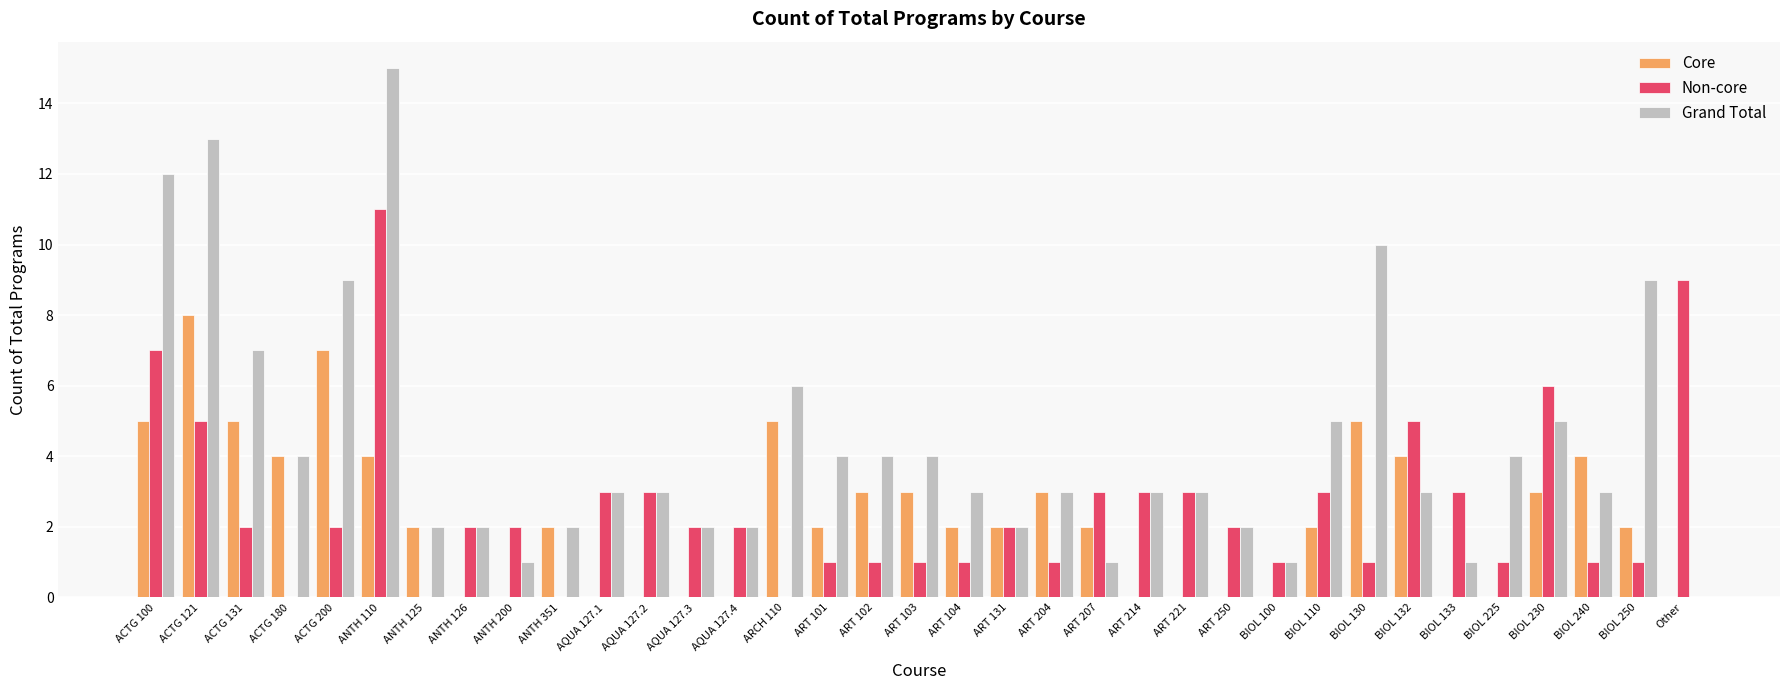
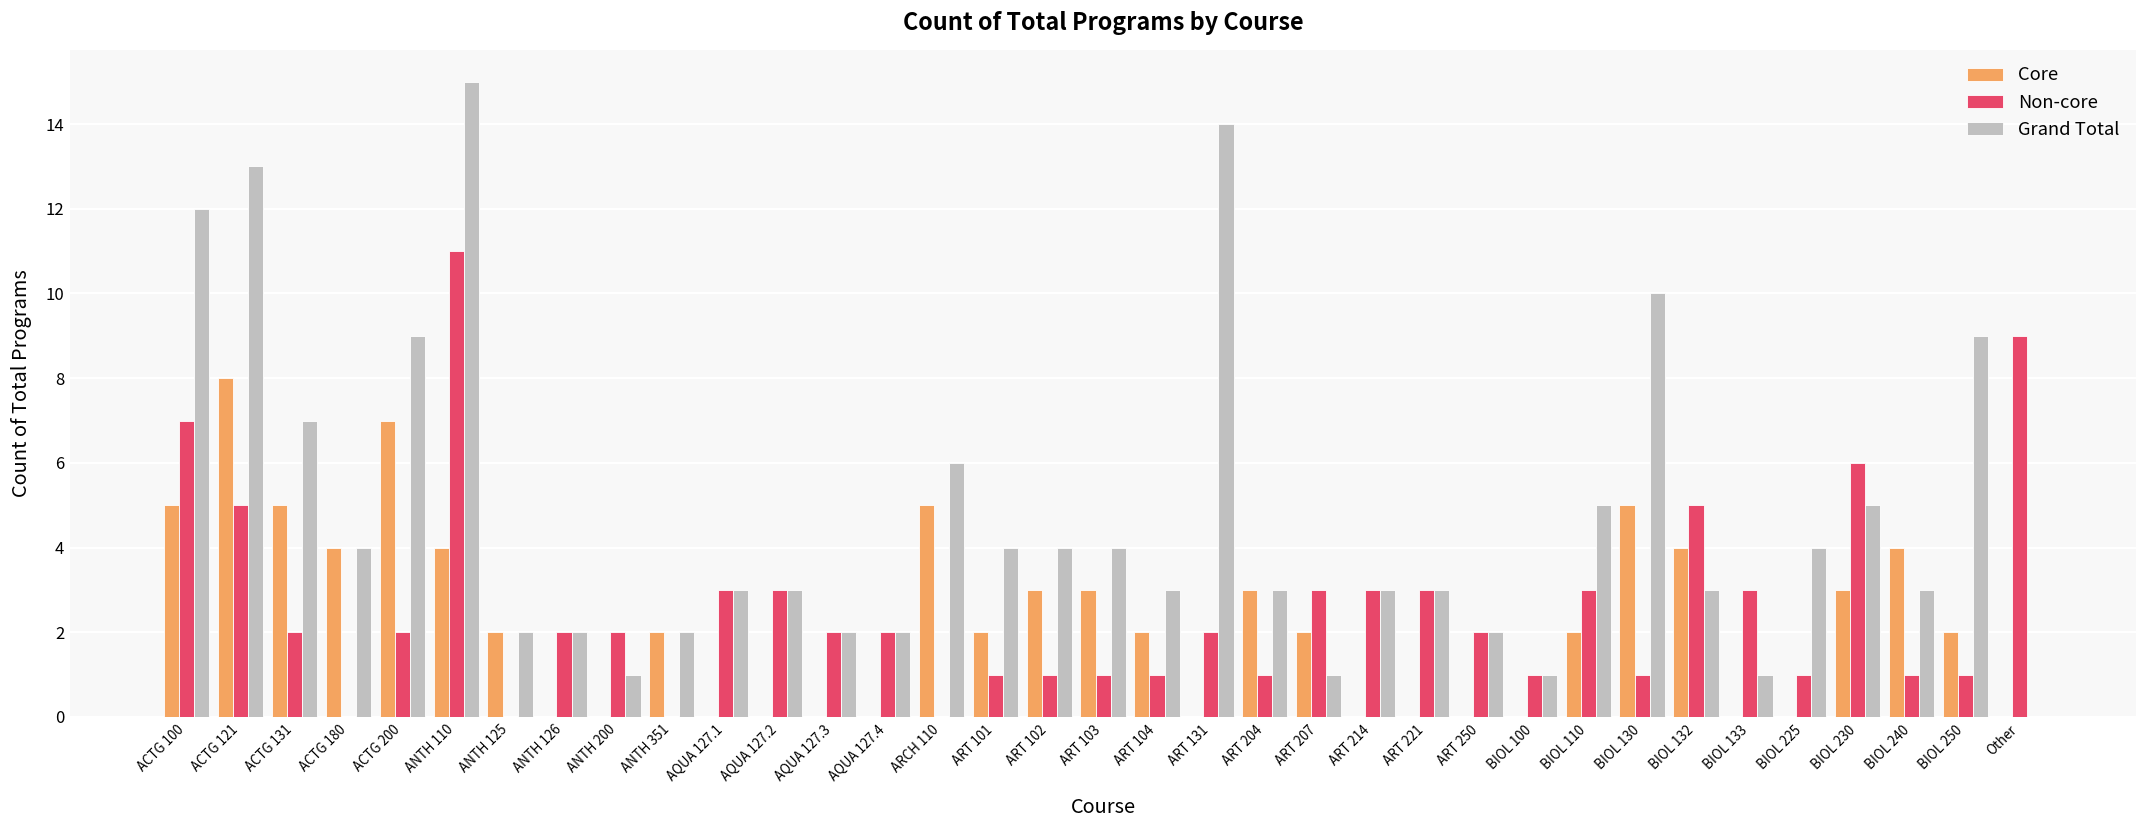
  {
    "Core": {
      "ACTG 100": 5,
      "ACTG 121": 8,
      "ACTG 131": 5,
      "ACTG 180": 4,
      "ACTG 200": 7,
      "ANTH 110": 4,
      "ANTH 125": 2,
      "ANTH 126": 0,
      "ANTH 200": 0,
      "ANTH 351": 2,
      "AQUA 127.1": 0,
      "AQUA 127.2": 0,
      "AQUA 127.3": 0,
      "AQUA 127.4": 0,
      "ARCH 110": 5,
      "ART 101": 2,
      "ART 102": 3,
      "ART 103": 3,
      "ART 104": 2,
-     "ART 131": 2,
+     "ART 131": 0,
      "ART 204": 3,
      "ART 207": 2,
      "ART 214": 0,
      "ART 221": 0,
      "ART 250": 0,
      "BIOL 100": 0,
      "BIOL 110": 2,
      "BIOL 130": 5,
      "BIOL 132": 4,
      "BIOL 133": 0,
      "BIOL 225": 0,
      "BIOL 230": 3,
      "BIOL 240": 4,
      "BIOL 250": 2,
      "Other": 0
    },
    "Non-core": {
      "ACTG 100": 7,
      "ACTG 121": 5,
      "ACTG 131": 2,
      "ACTG 180": 0,
      "ACTG 200": 2,
      "ANTH 110": 11,
      "ANTH 125": 0,
      "ANTH 126": 2,
      "ANTH 200": 2,
      "ANTH 351": 0,
      "AQUA 127.1": 3,
      "AQUA 127.2": 3,
      "AQUA 127.3": 2,
      "AQUA 127.4": 2,
      "ARCH 110": 0,
      "ART 101": 1,
      "ART 102": 1,
      "ART 103": 1,
      "ART 104": 1,
      "ART 131": 2,
      "ART 204": 1,
      "ART 207": 3,
      "ART 214": 3,
      "ART 221": 3,
      "ART 250": 2,
      "BIOL 100": 1,
      "BIOL 110": 3,
      "BIOL 130": 1,
      "BIOL 132": 5,
      "BIOL 133": 3,
      "BIOL 225": 1,
      "BIOL 230": 6,
      "BIOL 240": 1,
      "BIOL 250": 1,
      "Other": 9
    },
    "Grand Total": {
      "ACTG 100": 12,
      "ACTG 121": 13,
      "ACTG 131": 7,
      "ACTG 180": 4,
      "ACTG 200": 9,
      "ANTH 110": 15,
      "ANTH 125": 2,
      "ANTH 126": 2,
      "ANTH 200": 1,
      "ANTH 351": 2,
      "AQUA 127.1": 3,
      "AQUA 127.2": 3,
      "AQUA 127.3": 2,
      "AQUA 127.4": 2,
      "ARCH 110": 6,
      "ART 101": 4,
      "ART 102": 4,
      "ART 103": 4,
      "ART 104": 3,
-     "ART 131": 2,
+     "ART 131": 14,
      "ART 204": 3,
      "ART 207": 1,
      "ART 214": 3,
      "ART 221": 3,
      "ART 250": 2,
      "BIOL 100": 1,
      "BIOL 110": 5,
      "BIOL 130": 10,
      "BIOL 132": 3,
      "BIOL 133": 1,
      "BIOL 225": 4,
      "BIOL 230": 5,
      "BIOL 240": 3,
      "BIOL 250": 9,
      "Other": 0
    }
  }
